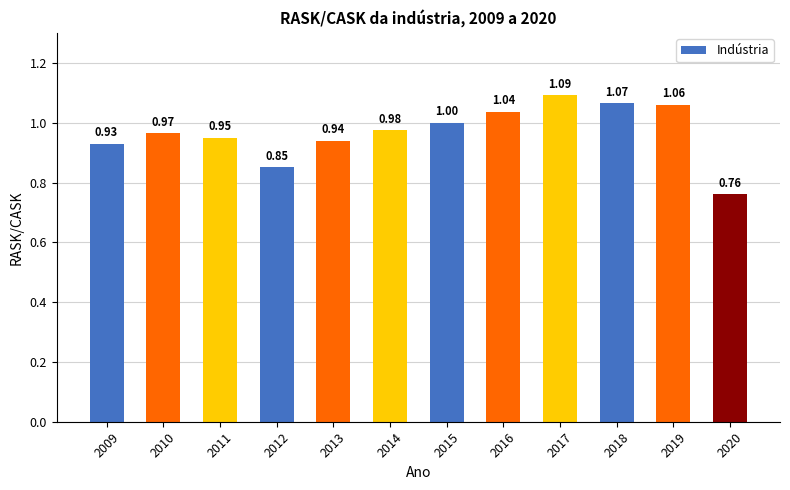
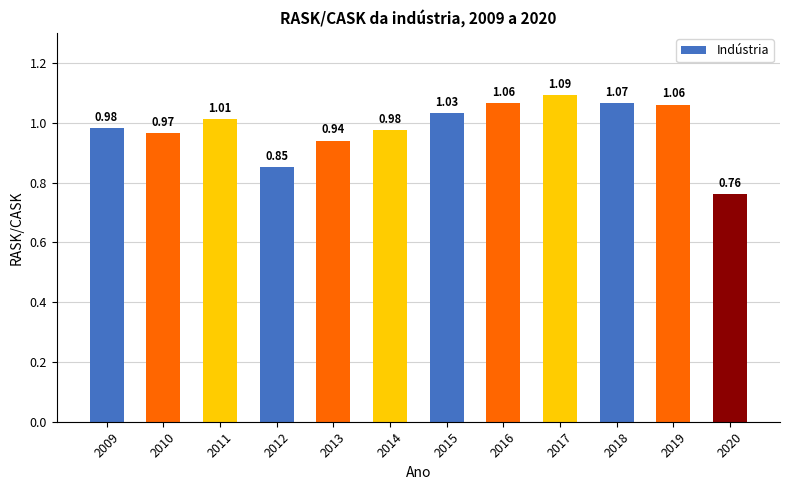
  {
-   "2009": 0.93,
+   "2009": 0.98,
    "2010": 0.97,
-   "2011": 0.95,
+   "2011": 1.01,
    "2012": 0.85,
    "2013": 0.94,
    "2014": 0.98,
-   "2015": 1.00,
-   "2016": 1.04,
+   "2015": 1.03,
+   "2016": 1.06,
    "2017": 1.09,
    "2018": 1.07,
    "2019": 1.06,
    "2020": 0.76
  }
